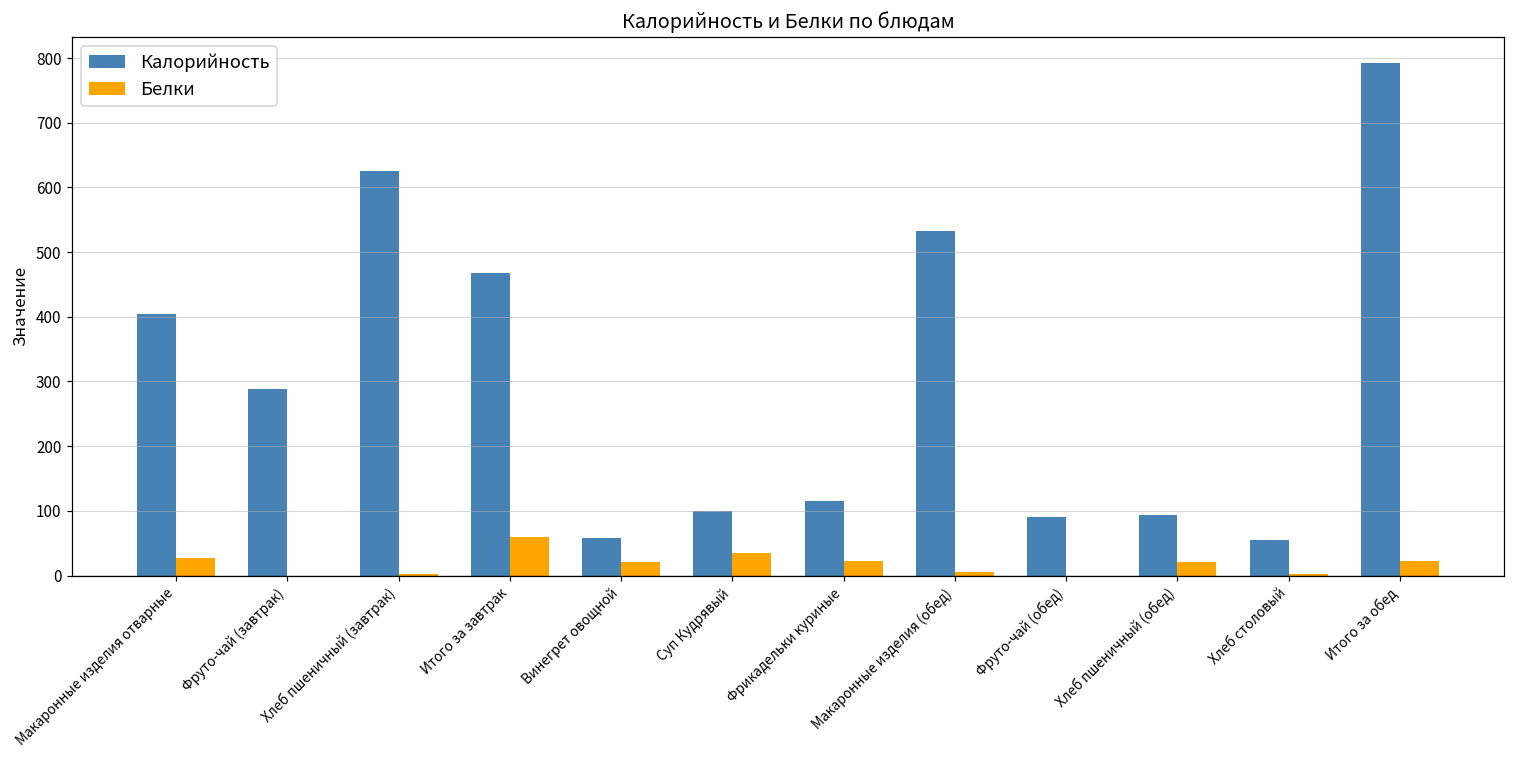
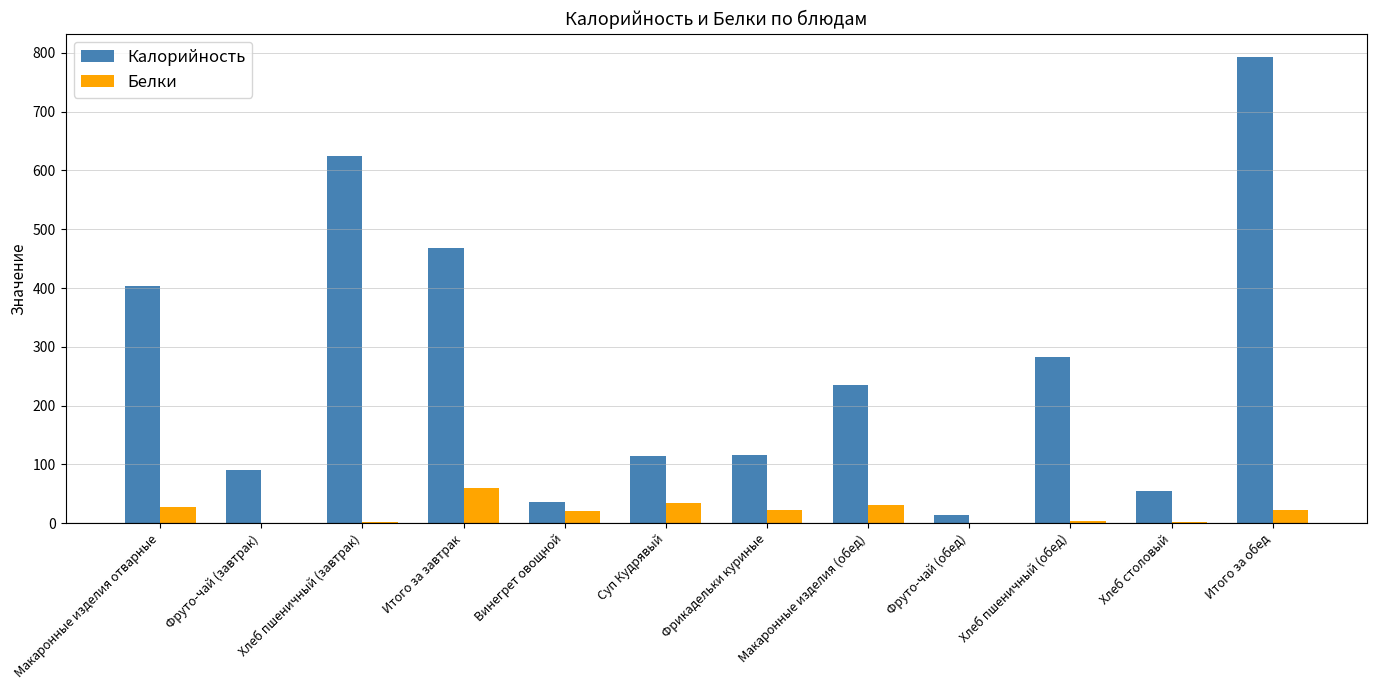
  {
    "Калорийность": {
      "Макаронные изделия отварные": 400,
-     "Фруто-чай (завтрак)": 290,
+     "Фруто-чай (завтрак)": 90,
      "Хлеб пшеничный (завтрак)": 620,
      "Итого за завтрак": 470,
-     "Винегрет овощной": 60,
-     "Суп Кудрявый": 100,
+     "Винегрет овощной": 40,
+     "Суп Кудрявый": 110,
      "Фрикадельки куриные": 120,
-     "Макаронные изделия (обед)": 530,
-     "Фруто-чай (обед)": 90,
-     "Хлеб пшеничный (обед)": 90,
+     "Макаронные изделия (обед)": 240,
+     "Фруто-чай (обед)": 10,
+     "Хлеб пшеничный (обед)": 280,
      "Хлеб столовый": 50,
      "Итого за обед": 790
    },
    "Белки": {
      "Макаронные изделия отварные": 30,
      "Фруто-чай (завтрак)": 0,
      "Итого за завтрак": 60,
      "Винегрет овощной": 20,
      "Суп Кудрявый": 40,
      "Фрикадельки куриные": 20,
-     "Макаронные изделия (обед)": 10,
+     "Макаронные изделия (обед)": 30,
      "Фруто-чай (обед)": 0,
-     "Хлеб пшеничный (обед)": 20,
+     "Хлеб пшеничный (обед)": 0,
      "Итого за обед": 20
    }
  }
